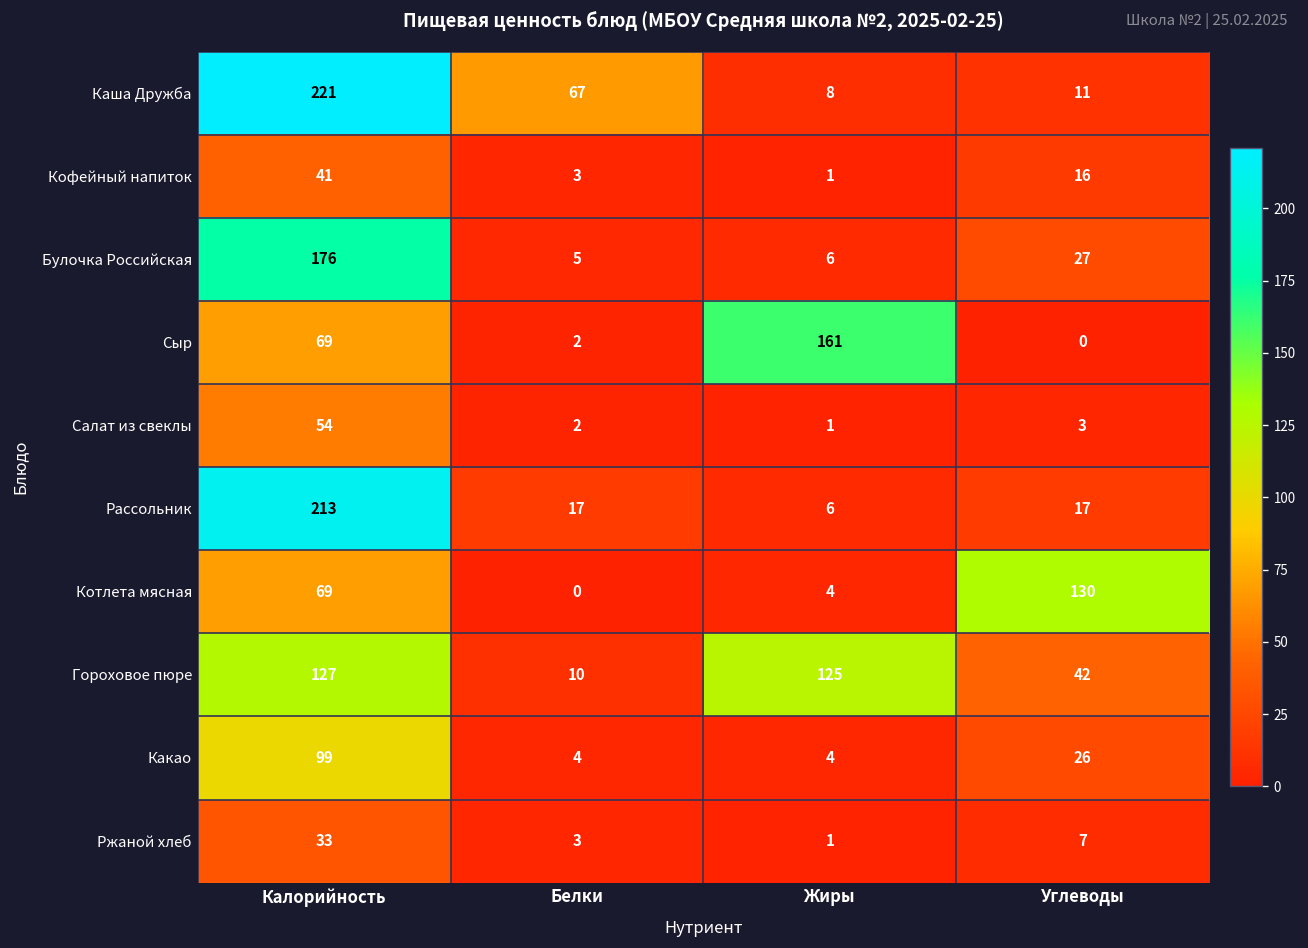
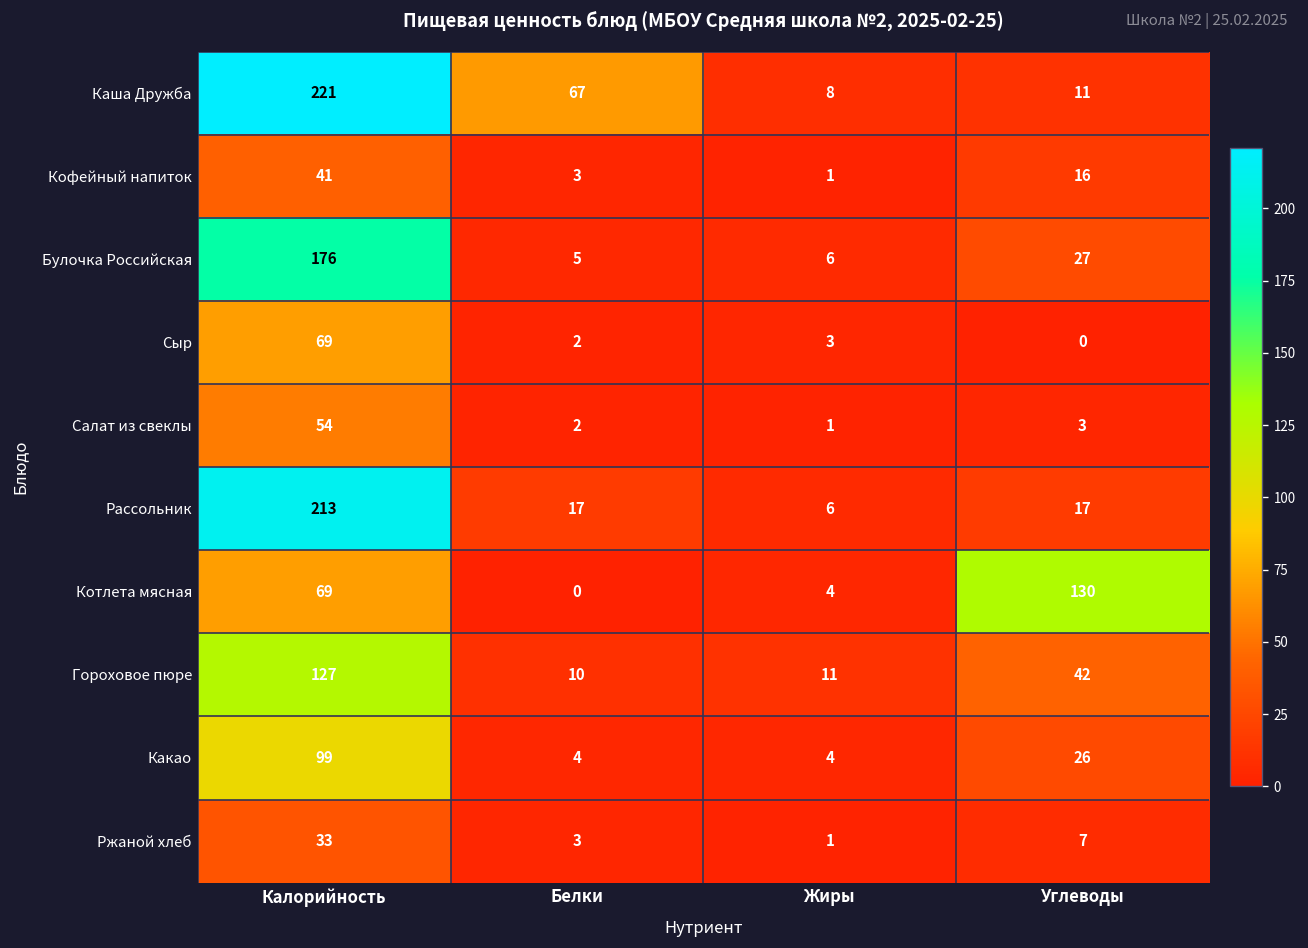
  {
    "Каша Дружба": {
      "Калорийность": 221,
      "Белки": 67,
      "Жиры": 8,
      "Углеводы": 11
    },
    "Кофейный напиток": {
      "Калорийность": 41,
      "Белки": 3,
      "Жиры": 1,
      "Углеводы": 16
    },
    "Булочка Российская": {
      "Калорийность": 176,
      "Белки": 5,
      "Жиры": 6,
      "Углеводы": 27
    },
    "Сыр": {
      "Калорийность": 69,
      "Белки": 2,
-     "Жиры": 161,
+     "Жиры": 3,
      "Углеводы": 0
    },
    "Салат из свеклы": {
      "Калорийность": 54,
      "Белки": 2,
      "Жиры": 1,
      "Углеводы": 3
    },
    "Рассольник": {
      "Калорийность": 213,
      "Белки": 17,
      "Жиры": 6,
      "Углеводы": 17
    },
    "Котлета мясная": {
      "Калорийность": 69,
      "Белки": 0,
      "Жиры": 4,
      "Углеводы": 130
    },
    "Гороховое пюре": {
      "Калорийность": 127,
      "Белки": 10,
-     "Жиры": 125,
+     "Жиры": 11,
      "Углеводы": 42
    },
    "Какао": {
      "Калорийность": 99,
      "Белки": 4,
      "Жиры": 4,
      "Углеводы": 26
    },
    "Ржаной хлеб": {
      "Калорийность": 33,
      "Белки": 3,
      "Жиры": 1,
      "Углеводы": 7
    }
  }
